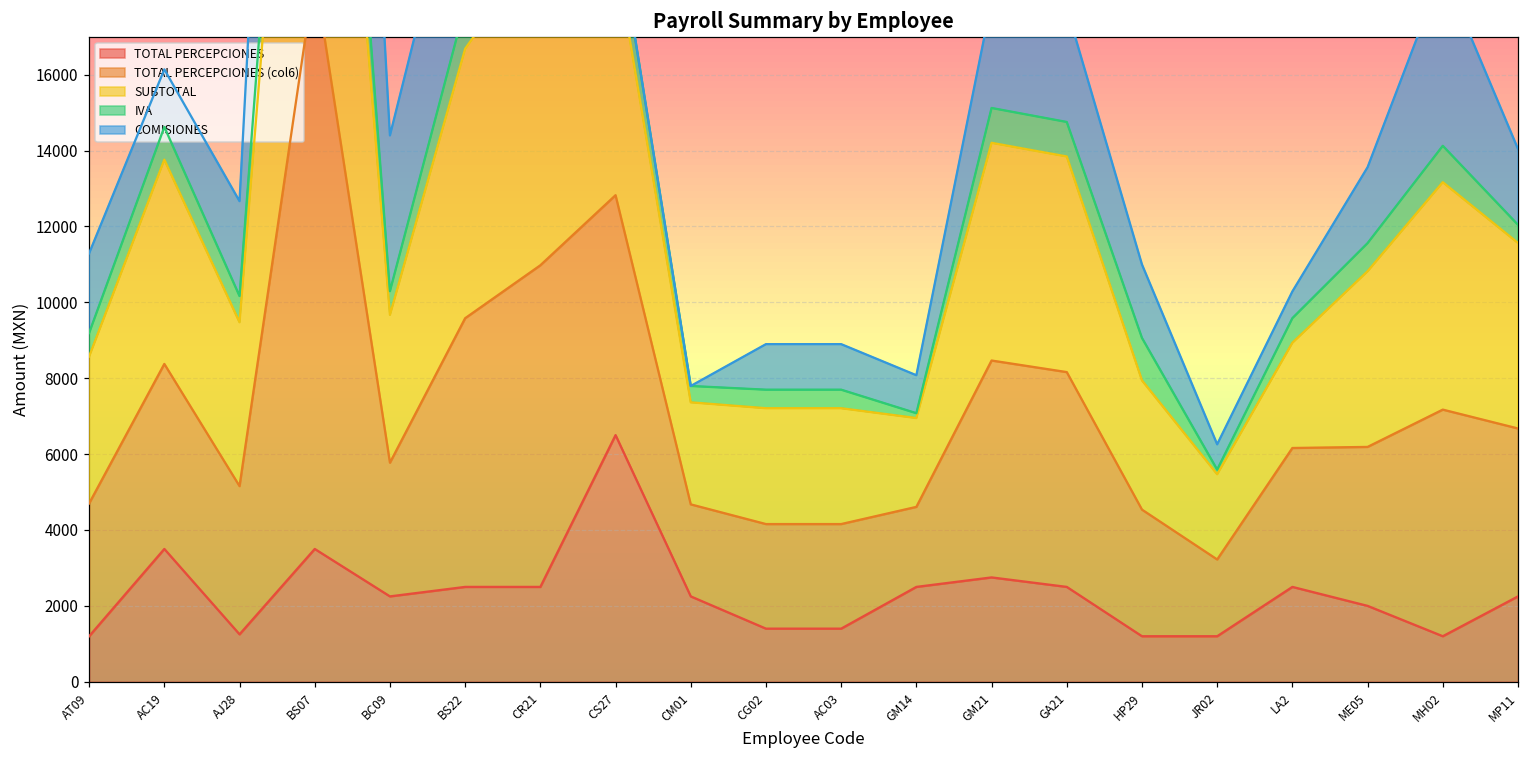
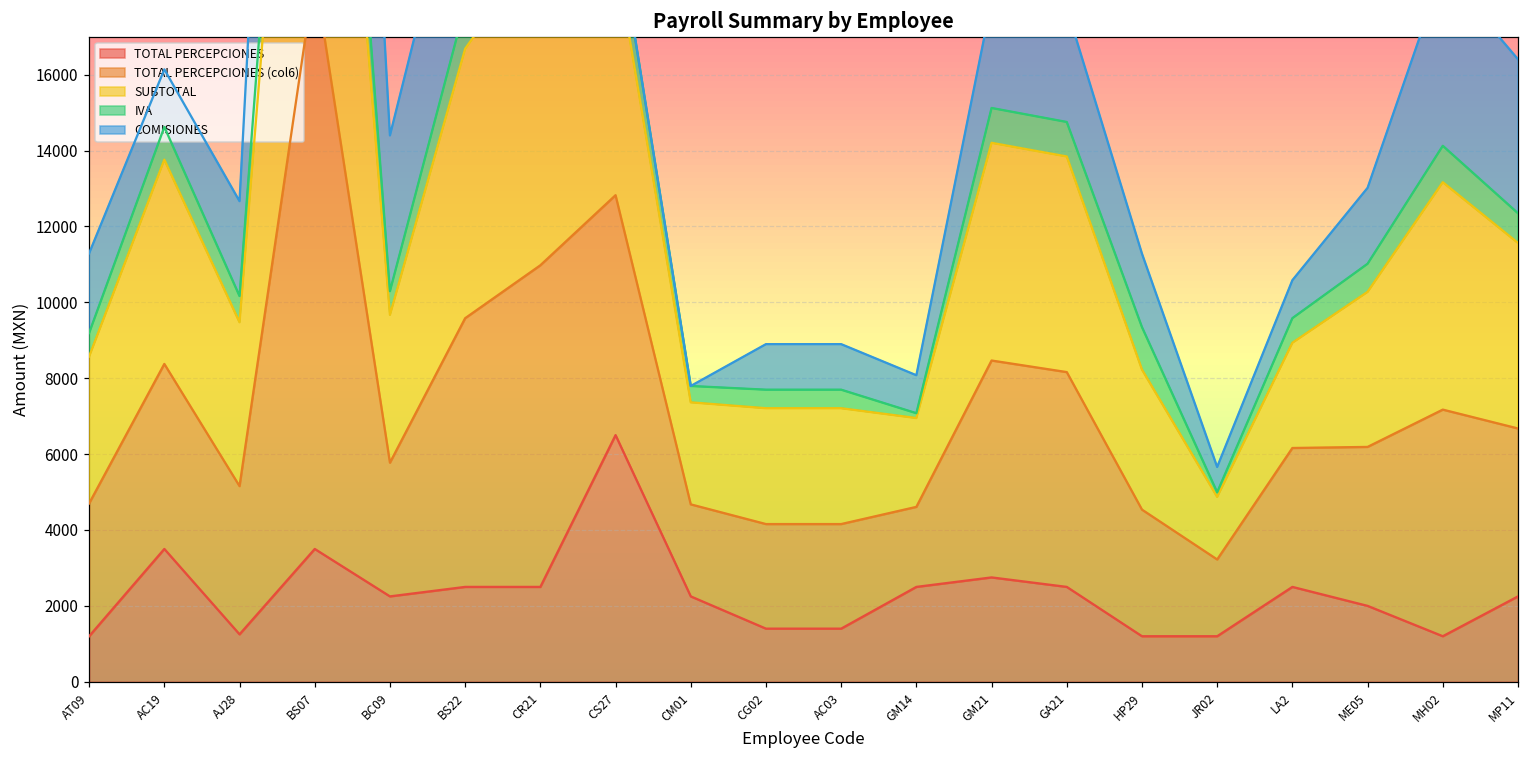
  {
    "SUBTOTAL": {
      "AT09": 3900,
      "AC19": 5400,
      "AJ28": 4300,
      "BC09": 3900,
      "BS22": 7100,
      "CM01": 2700,
      "CG02": 3100,
      "AC03": 3100,
      "GM14": 2300,
      "GM21": 5700,
      "GA21": 5700,
-     "HP29": 3400,
-     "JR02": 2200,
+     "HP29": 3700,
+     "JR02": 1600,
      "LA2": 2800,
-     "ME05": 4600,
+     "ME05": 4100,
      "MH02": 6000,
      "MP11": 4900
    },
    "IVA": {
      "AT09": 600,
      "AJ28": 700,
      "BC09": 600,
      "CG02": 500,
      "AC03": 500,
      "GM14": 100,
      "GM21": 900,
      "GA21": 900,
      "HP29": 1100,
      "JR02": 100,
      "LA2": 600,
      "ME05": 700,
      "MH02": 1000,
-     "MP11": 500
+     "MP11": 800
    },
    "COMISIONES": {
      "AT09": 2100,
      "AJ28": 2500,
      "BC09": 4100,
      "CG02": 1200,
      "AC03": 1200,
      "GM14": 1000,
      "HP29": 1900,
      "JR02": 700,
-     "LA2": 700,
+     "LA2": 1000,
      "ME05": 2000,
-     "MP11": 2000
+     "MP11": 4100
    }
  }
